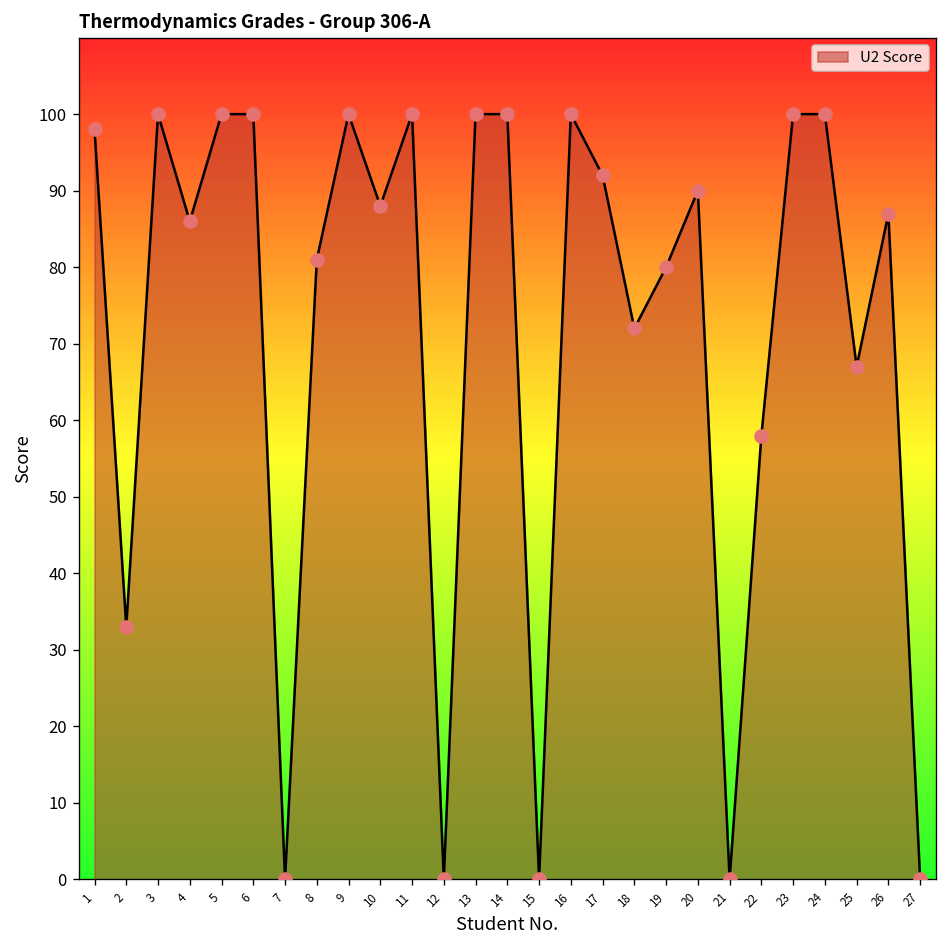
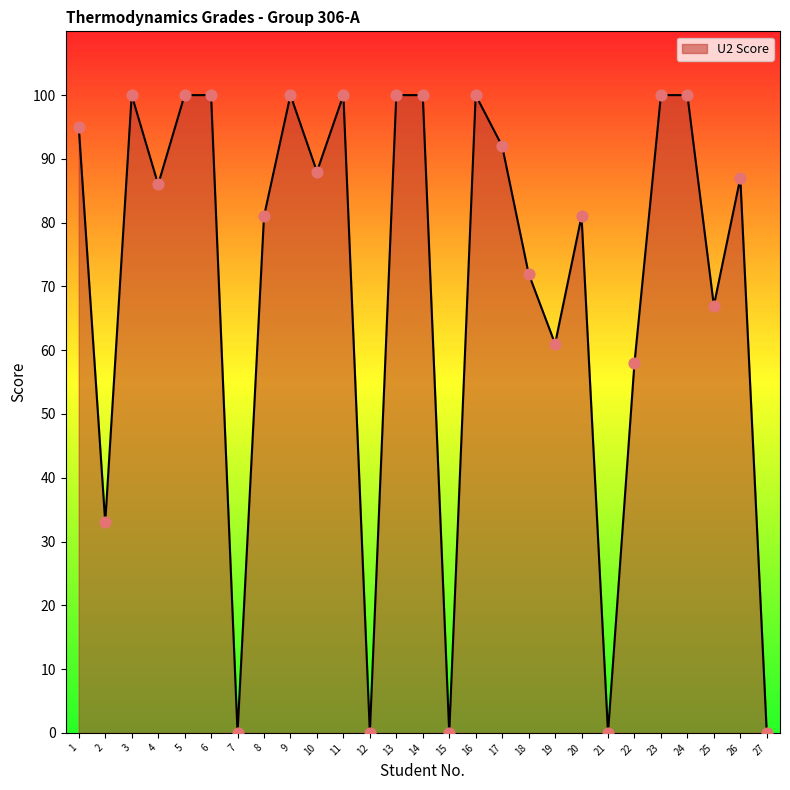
  {
-   "1": 98,
+   "1": 95,
    "2": 33,
    "3": 100,
    "4": 86,
    "5": 100,
    "6": 100,
    "7": 0,
    "8": 81,
    "9": 100,
    "10": 88,
    "11": 100,
    "12": 0,
    "13": 100,
    "14": 100,
    "15": 0,
    "16": 100,
    "17": 92,
    "18": 72,
-   "19": 80,
-   "20": 90,
+   "19": 61,
+   "20": 81,
    "21": 0,
    "22": 58,
    "23": 100,
    "24": 100,
    "25": 67,
    "26": 87,
    "27": 0
  }
